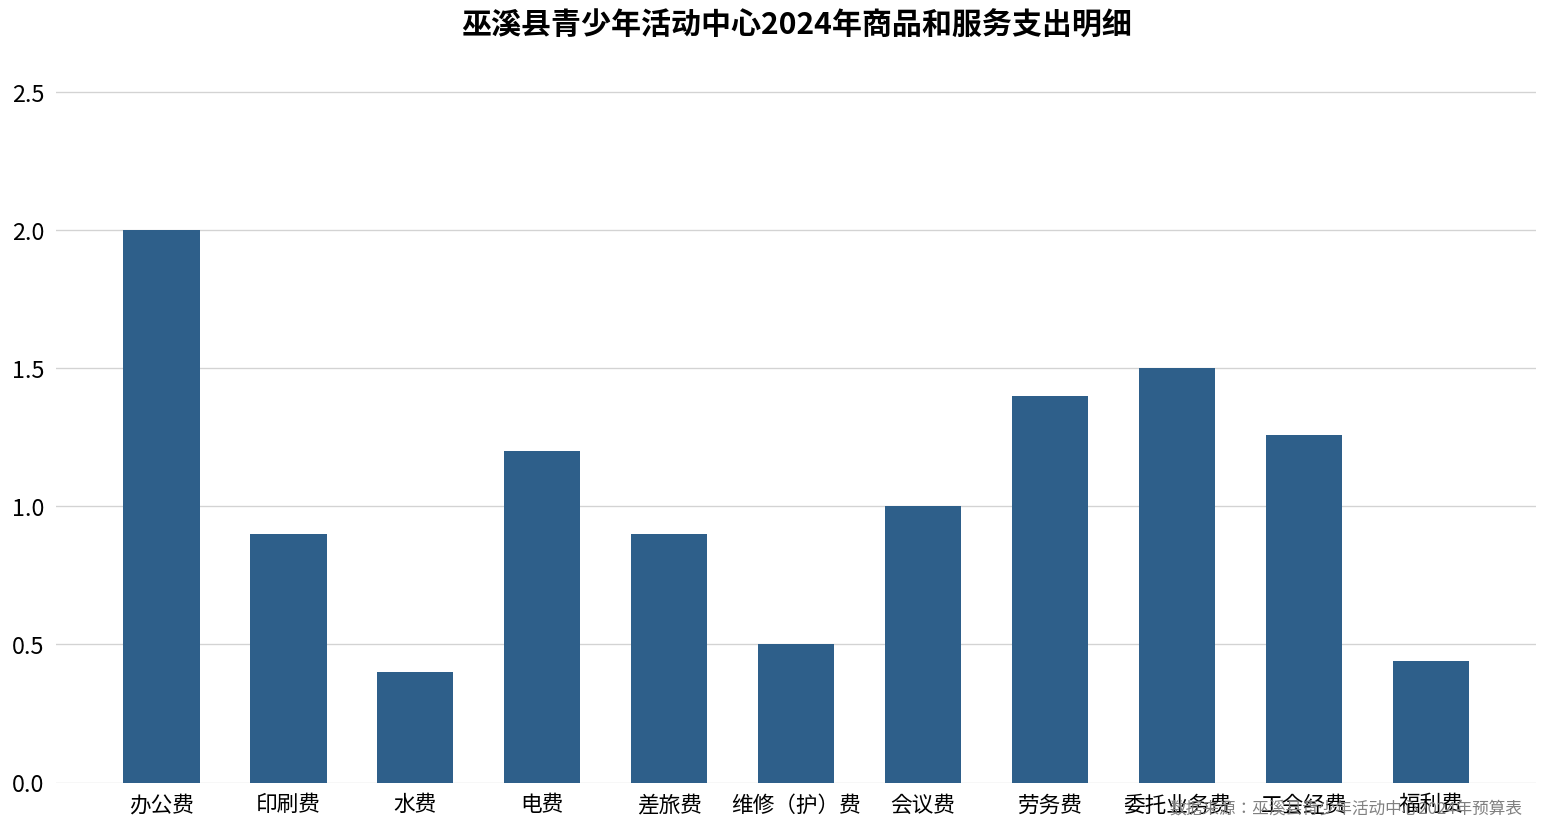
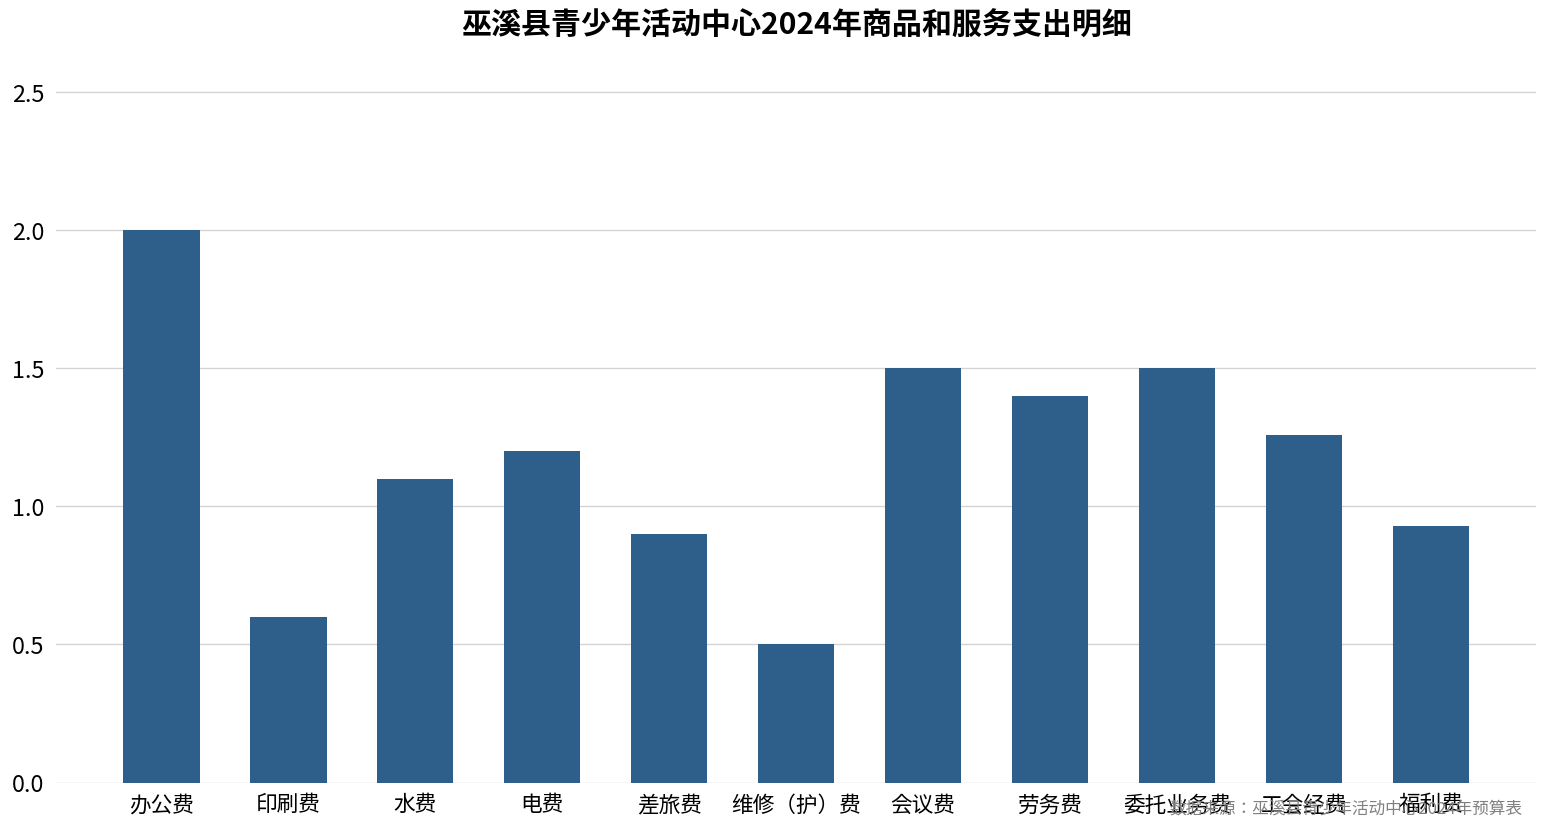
  {
    "办公费": 2.00,
-   "印刷费": 0.9,
-   "水费": 0.4,
+   "印刷费": 0.6,
+   "水费": 1.1,
    "电费": 1.20,
    "差旅费": 0.90,
    "维修（护）费": 0.50,
-   "会议费": 1.0,
+   "会议费": 1.5,
    "劳务费": 1.40,
    "委托业务费": 1.50,
    "工会经费": 1.26,
-   "福利费": 0.44
+   "福利费": 0.93
  }
